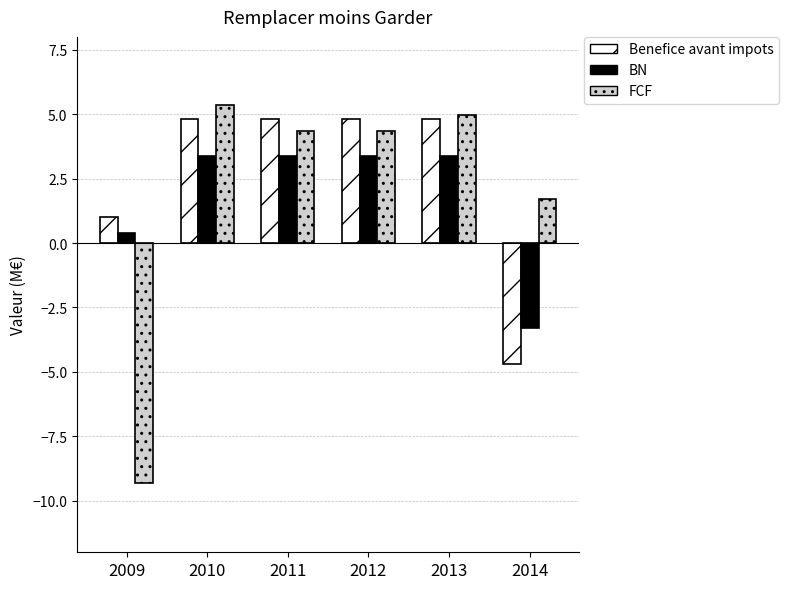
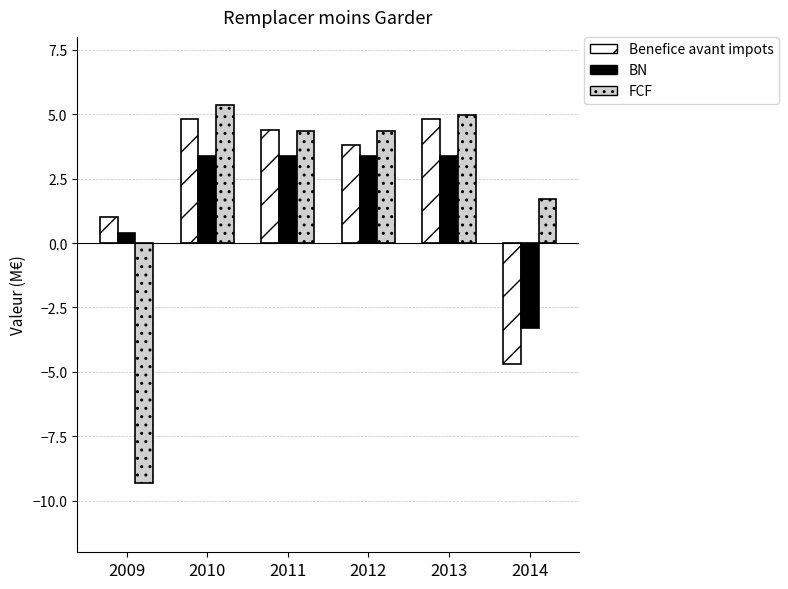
  {
    "Benefice avant impots": {
      "2009": 1.0,
      "2010": 4.8,
-     "2011": 4.8,
-     "2012": 4.8,
+     "2011": 4.4,
+     "2012": 3.8,
      "2013": 4.8,
      "2014": -4.7
    },
    "BN": {
      "2009": 0.4,
      "2010": 3.4,
      "2011": 3.4,
      "2012": 3.4,
      "2013": 3.4,
      "2014": -3.3
    },
    "FCF": {
      "2009": -9.3,
      "2010": 5.4,
      "2011": 4.4,
      "2012": 4.4,
      "2013": 5.0,
      "2014": 1.7
    }
  }
